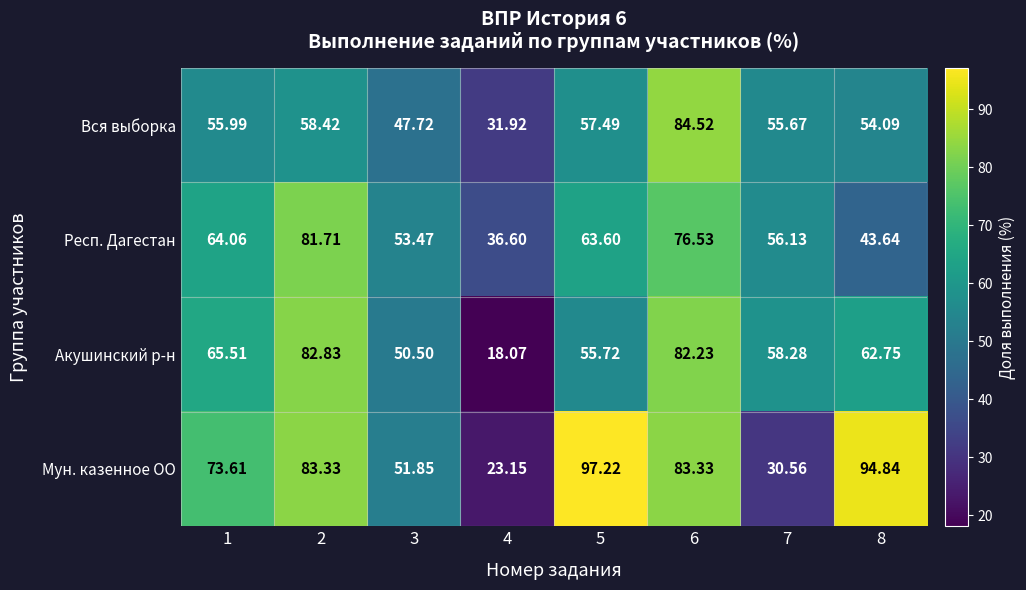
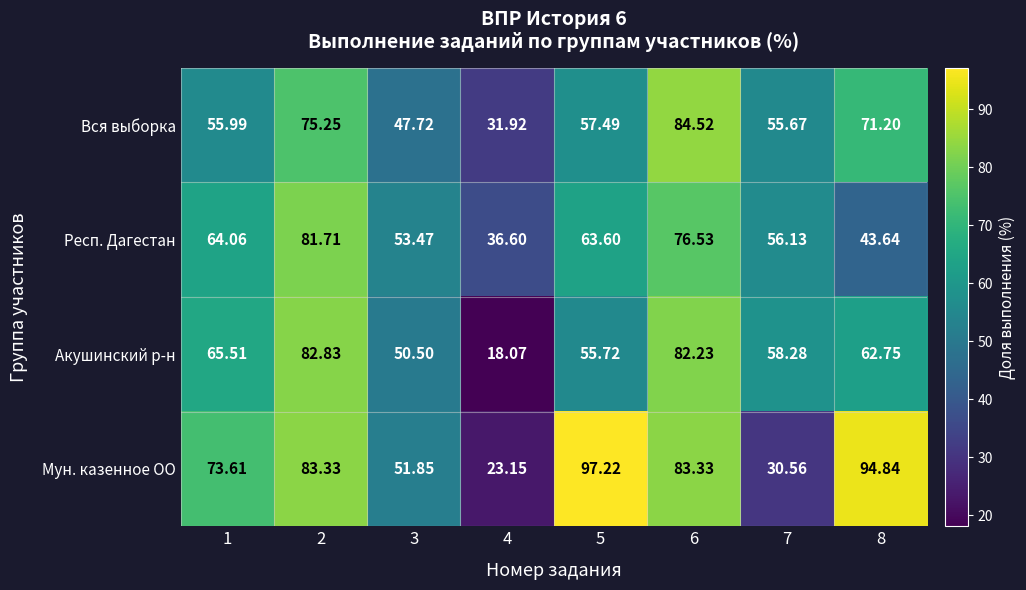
  {
    "Вся выборка": {
      "1": 55.99,
-     "2": 58.42,
+     "2": 75.25,
      "3": 47.72,
      "4": 31.92,
      "5": 57.49,
      "6": 84.52,
      "7": 55.67,
-     "8": 54.09
+     "8": 71.20
    },
    "Респ. Дагестан": {
      "1": 64.06,
      "2": 81.71,
      "3": 53.47,
      "4": 36.60,
      "5": 63.60,
      "6": 76.53,
      "7": 56.13,
      "8": 43.64
    },
    "Акушинский р-н": {
      "1": 65.51,
      "2": 82.83,
      "3": 50.50,
      "4": 18.07,
      "5": 55.72,
      "6": 82.23,
      "7": 58.28,
      "8": 62.75
    },
    "Мун. казенное ОО": {
      "1": 73.61,
      "2": 83.33,
      "3": 51.85,
      "4": 23.15,
      "5": 97.22,
      "6": 83.33,
      "7": 30.56,
      "8": 94.84
    }
  }
